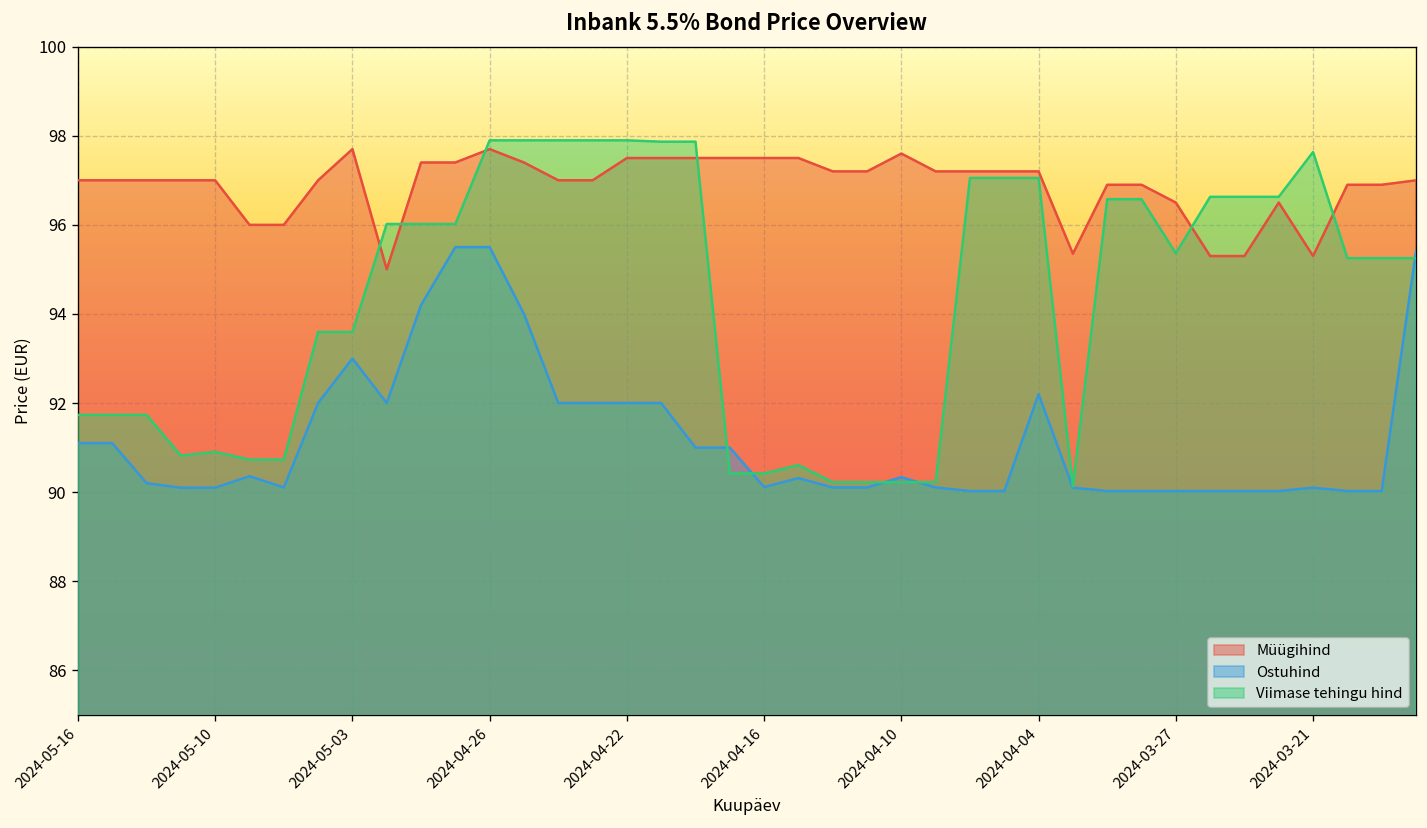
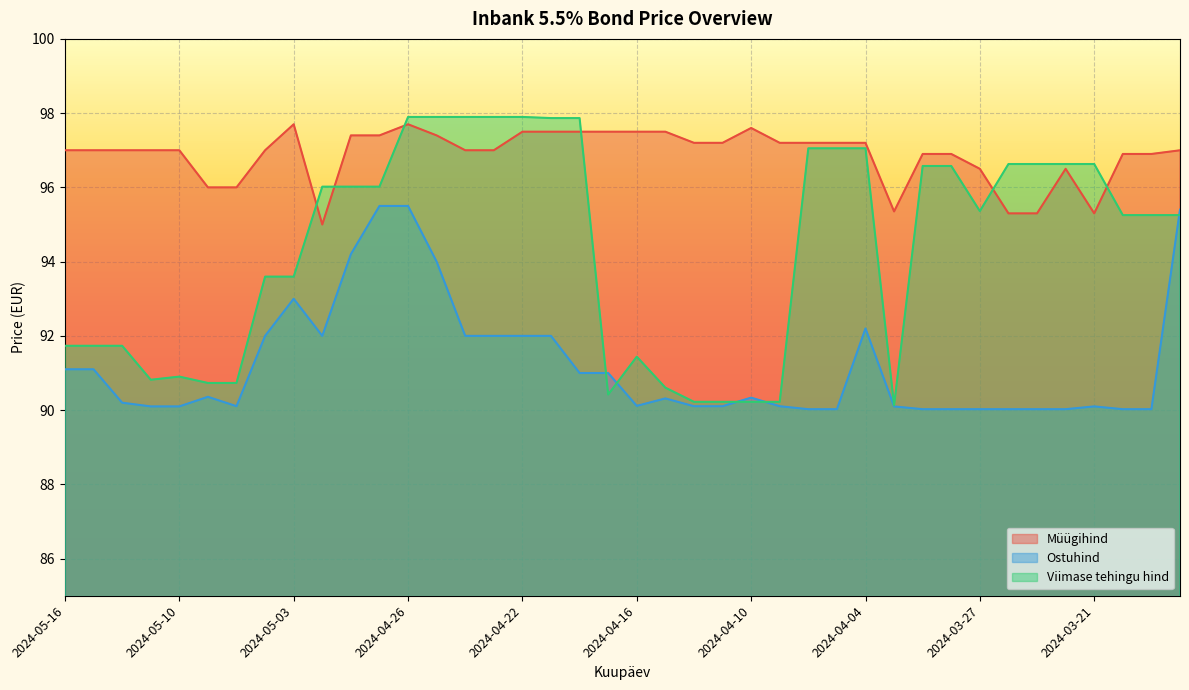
  {
    "Müügihind": {
      "2024-05-16": 97.0,
      "2024-05-10": 97.0,
      "2024-05-03": 97.7,
      "2024-04-26": 97.7,
      "2024-04-22": 97.5,
      "2024-04-16": 97.5,
      "2024-04-10": 97.6,
      "2024-04-04": 97.2,
      "2024-03-27": 96.5,
      "2024-03-21": 95.3
    },
    "Ostuhind": {
      "2024-05-16": 91.1,
      "2024-05-10": 90.1,
      "2024-05-03": 93.0,
      "2024-04-26": 95.5,
      "2024-04-22": 92.0,
      "2024-04-16": 90.1,
      "2024-04-10": 90.3,
      "2024-04-04": 92.2,
      "2024-03-27": 90.0,
      "2024-03-21": 90.1
    },
    "Viimase tehingu hind": {
      "2024-05-16": 91.7,
      "2024-05-10": 90.9,
      "2024-05-03": 93.6,
      "2024-04-26": 97.9,
      "2024-04-22": 97.9,
-     "2024-04-16": 90.4,
+     "2024-04-16": 91.4,
      "2024-04-10": 90.2,
      "2024-04-04": 97.1,
      "2024-03-27": 95.4,
-     "2024-03-21": 97.6
+     "2024-03-21": 96.6
    }
  }
